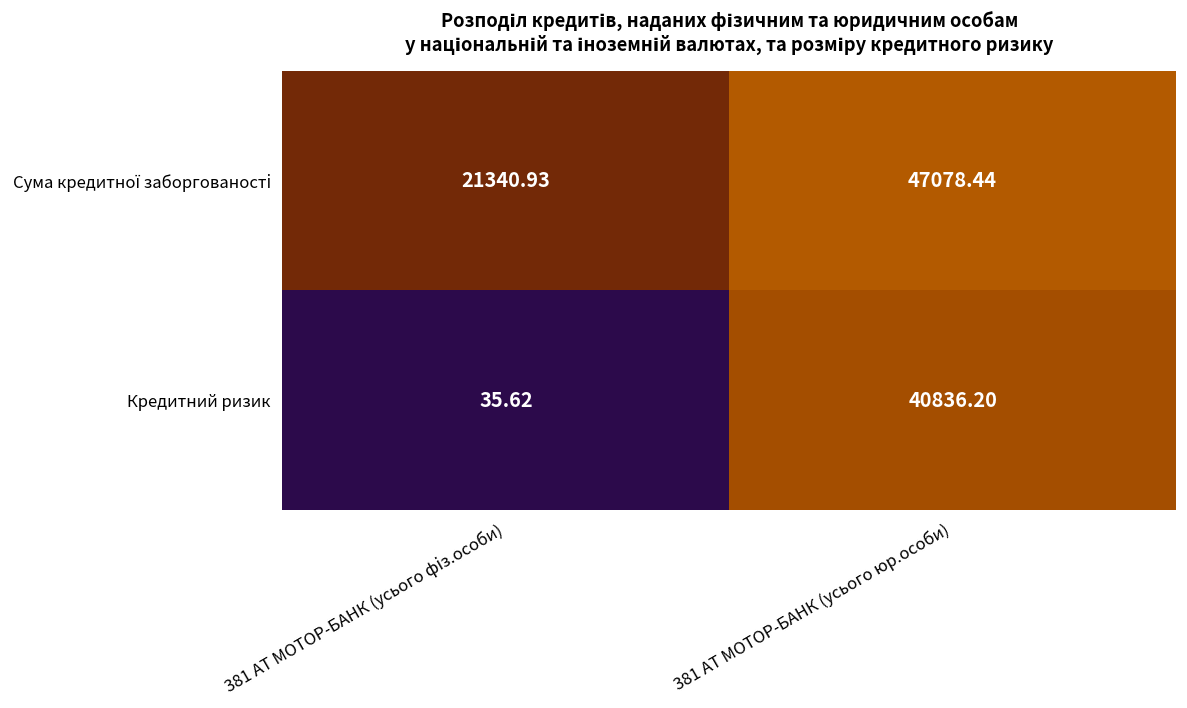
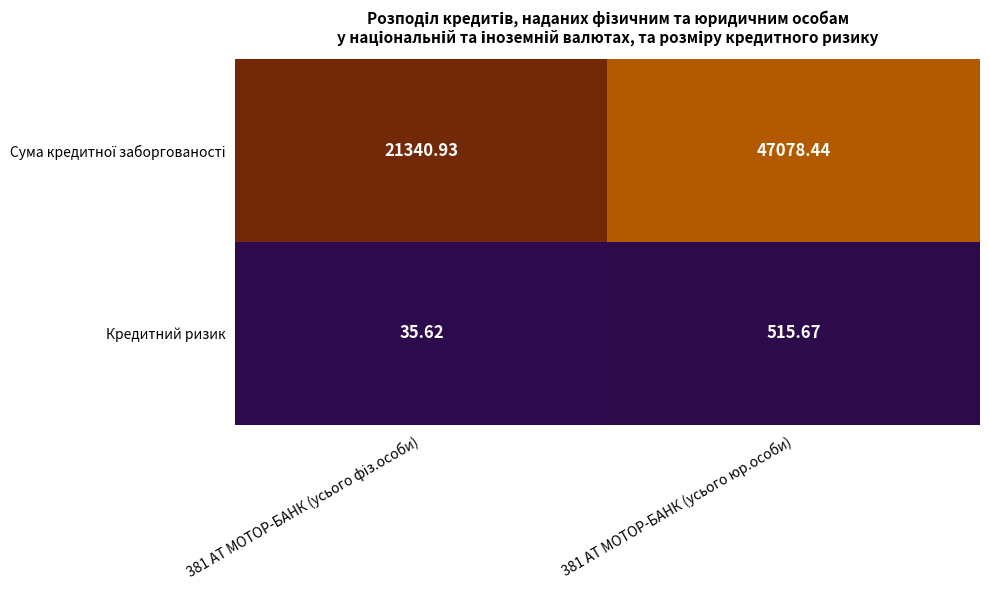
  {
    "Сума кредитної заборгованості": {
      "381 АТ МОТОР-БАНК (усього фіз.особи)": 21340.93,
      "381 АТ МОТОР-БАНК (усього юр.особи)": 47078.44
    },
    "Кредитний ризик": {
      "381 АТ МОТОР-БАНК (усього фіз.особи)": 35.62,
-     "381 АТ МОТОР-БАНК (усього юр.особи)": 40836.20
+     "381 АТ МОТОР-БАНК (усього юр.особи)": 515.67
    }
  }
